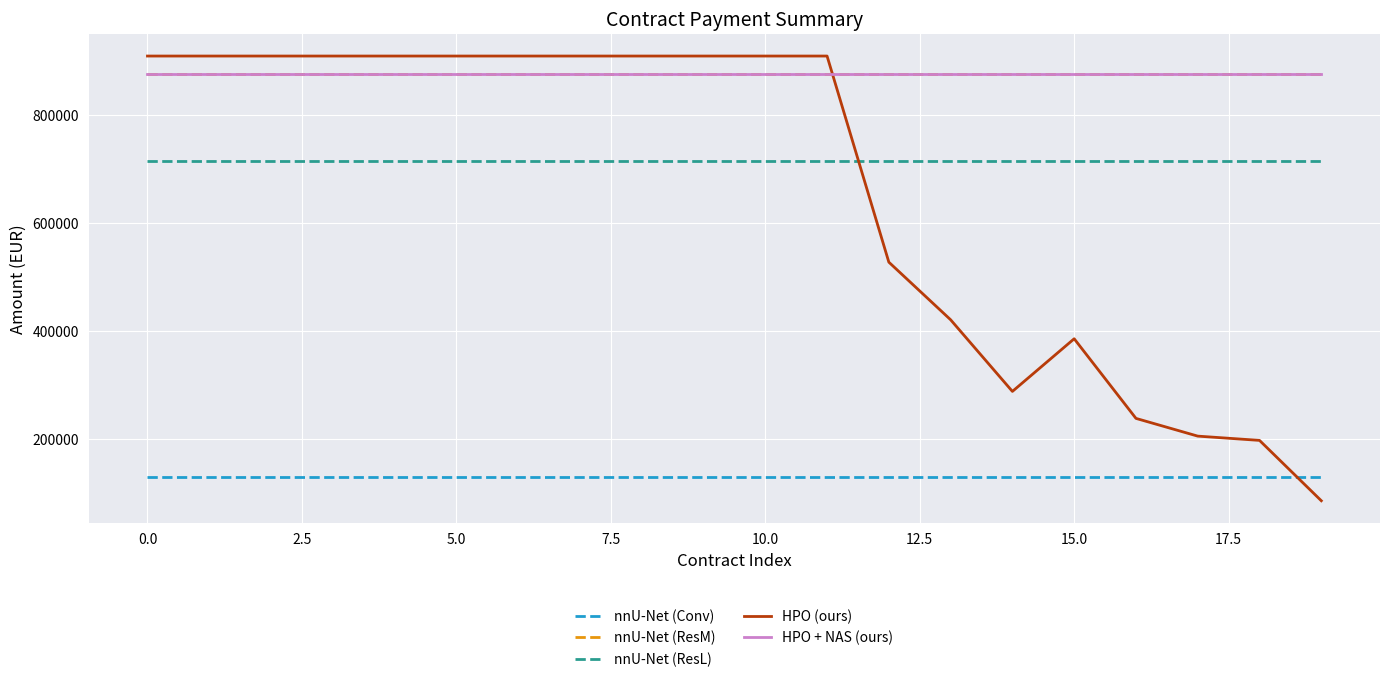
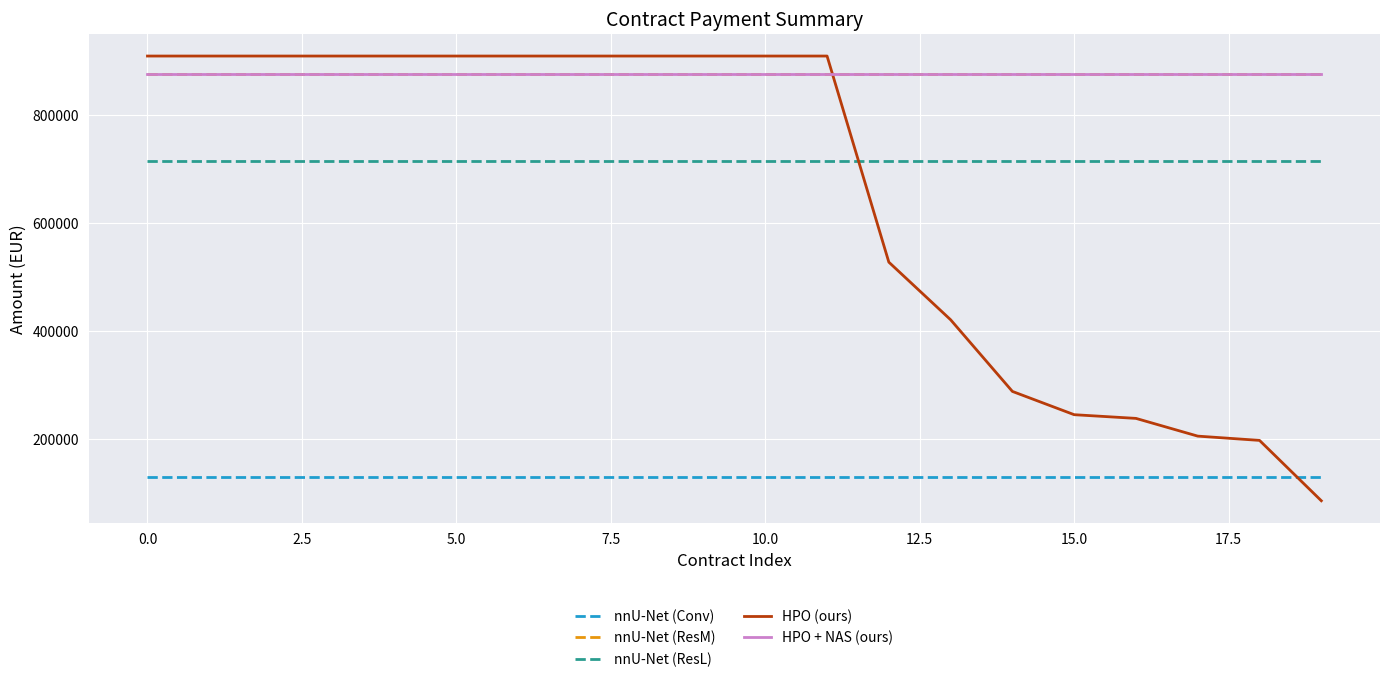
  {
    "nnU-Net (Conv)": {
      "0.0": 130000,
      "5.0": 130000,
      "10.0": 130000,
      "15.0": 130000
    },
    "HPO + NAS (ours)": {
      "0.0": 880000,
      "5.0": 880000,
      "10.0": 880000,
      "15.0": 880000
    },
    "nnU-Net (ResL)": {
      "0.0": 710000,
      "5.0": 710000,
      "10.0": 710000,
      "15.0": 710000
    },
    "HPO (ours)": {
      "0.0": 910000,
      "5.0": 910000,
      "10.0": 910000,
-     "15.0": 390000
+     "15.0": 250000
    }
  }
